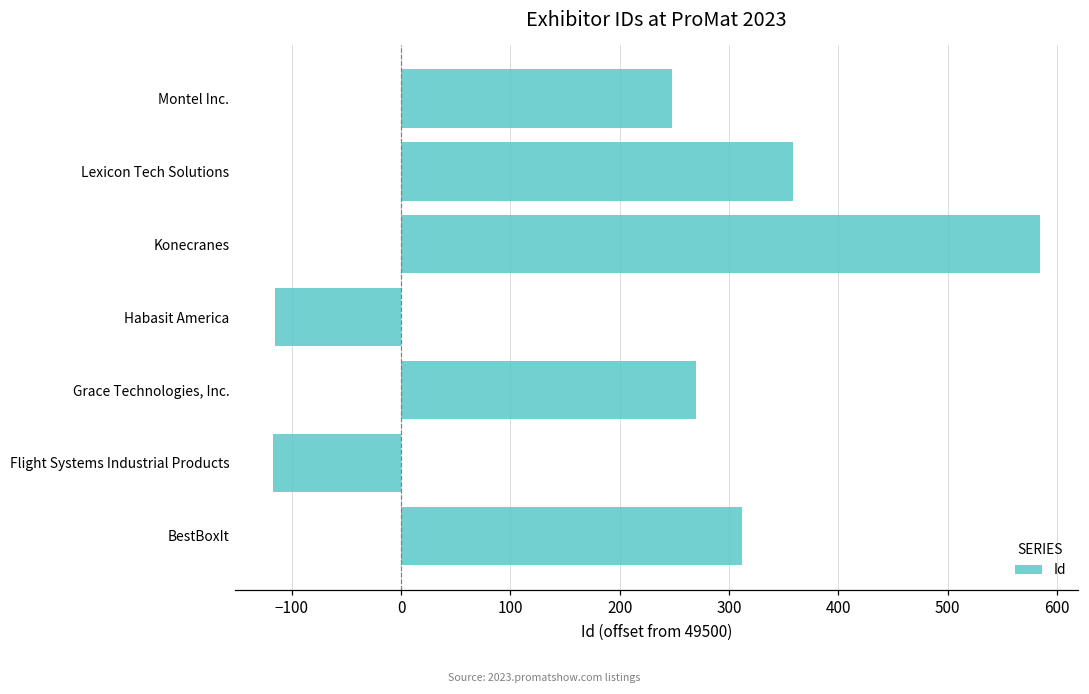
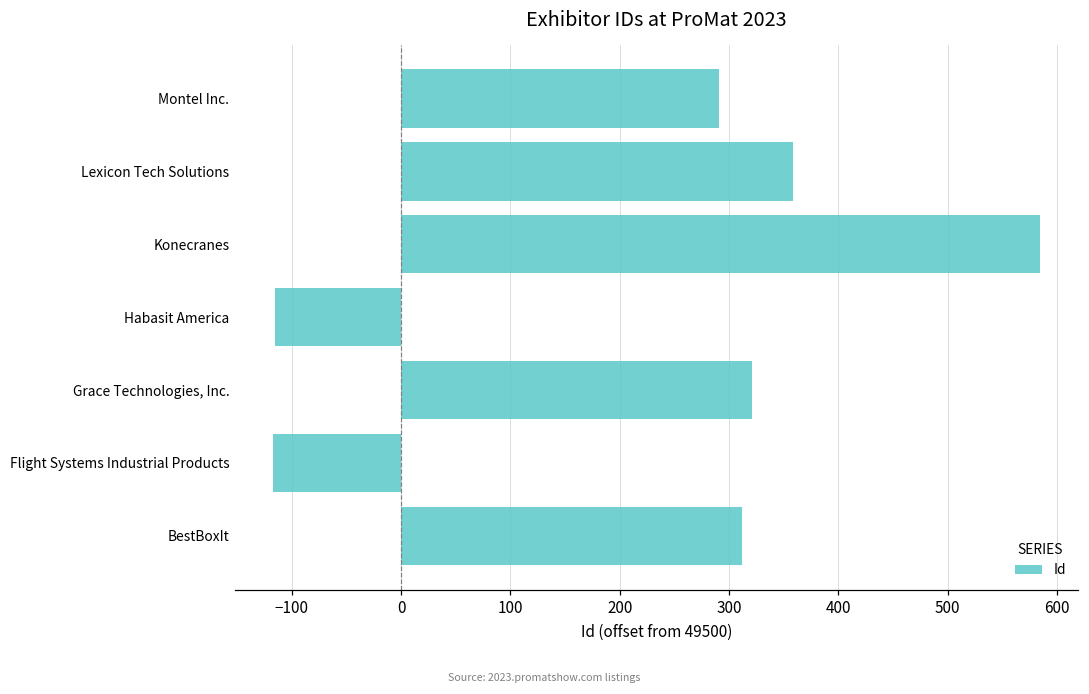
  {
-   "Montel Inc.": 250,
+   "Montel Inc.": 290,
    "Lexicon Tech Solutions": 360,
    "Konecranes": 580,
    "Habasit America": -120,
-   "Grace Technologies, Inc.": 270,
+   "Grace Technologies, Inc.": 320,
    "Flight Systems Industrial Products": -120,
    "BestBoxIt": 310
  }
